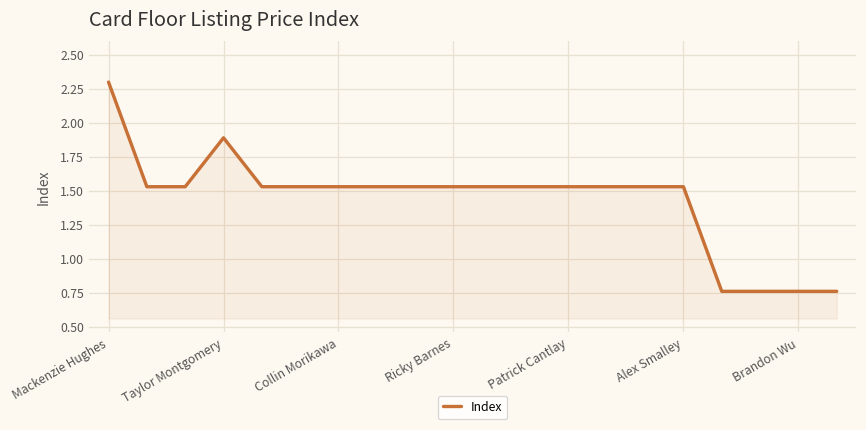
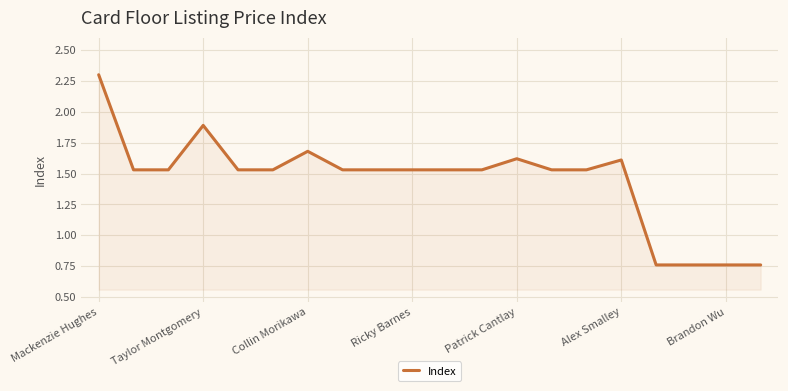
  {
    "Mackenzie Hughes": 2.30,
    "Taylor Montgomery": 1.89,
-   "Collin Morikawa": 1.53,
+   "Collin Morikawa": 1.68,
    "Ricky Barnes": 1.53,
-   "Patrick Cantlay": 1.53,
-   "Alex Smalley": 1.53,
+   "Patrick Cantlay": 1.62,
+   "Alex Smalley": 1.61,
    "Brandon Wu": 0.76
  }
